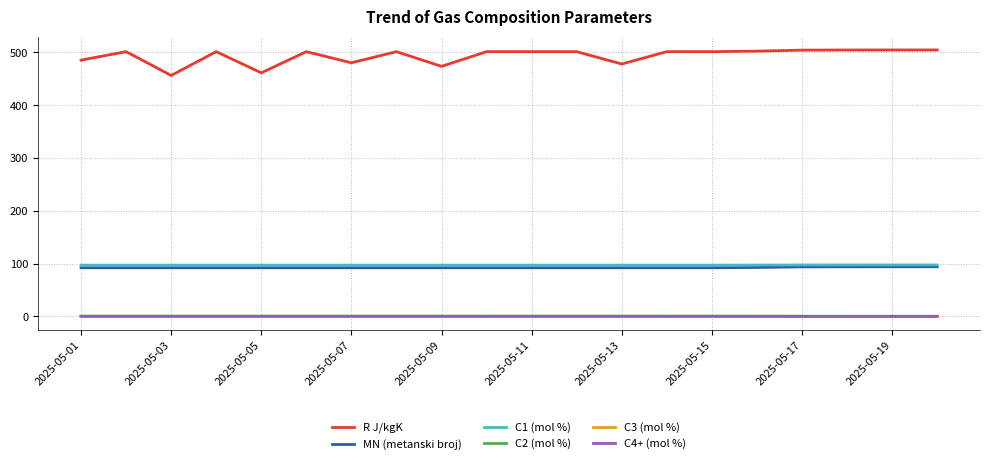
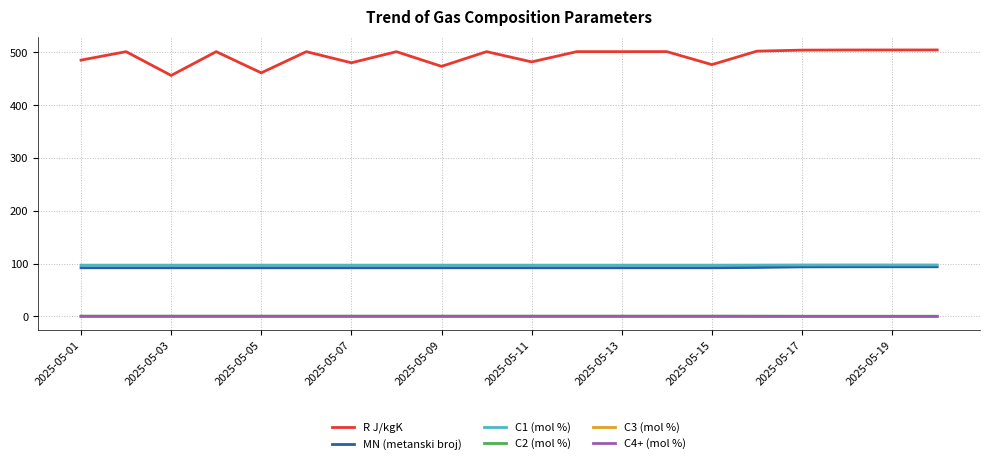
  {
    "R J/kgK": {
      "2025-05-01": 490,
      "2025-05-03": 460,
      "2025-05-05": 460,
      "2025-05-07": 480,
      "2025-05-09": 470,
-     "2025-05-11": 500,
-     "2025-05-13": 480,
-     "2025-05-15": 500,
+     "2025-05-11": 480,
+     "2025-05-13": 500,
+     "2025-05-15": 480,
      "2025-05-17": 500,
      "2025-05-19": 500
    },
    "MN (metanski broj)": {
      "2025-05-01": 90,
      "2025-05-03": 90,
      "2025-05-05": 90,
      "2025-05-07": 90,
      "2025-05-09": 90,
      "2025-05-11": 90,
      "2025-05-13": 90,
      "2025-05-15": 90
    },
    "C1 (mol %)": {
      "2025-05-01": 100,
      "2025-05-03": 100,
      "2025-05-05": 100,
      "2025-05-07": 100,
      "2025-05-09": 100,
      "2025-05-11": 100,
      "2025-05-13": 100,
      "2025-05-15": 100
    }
  }
